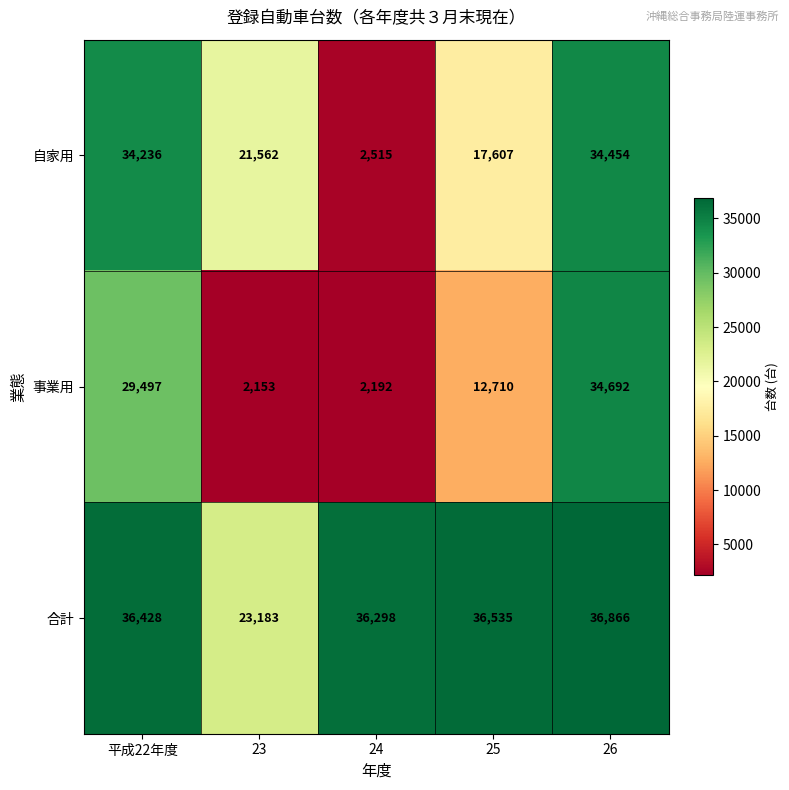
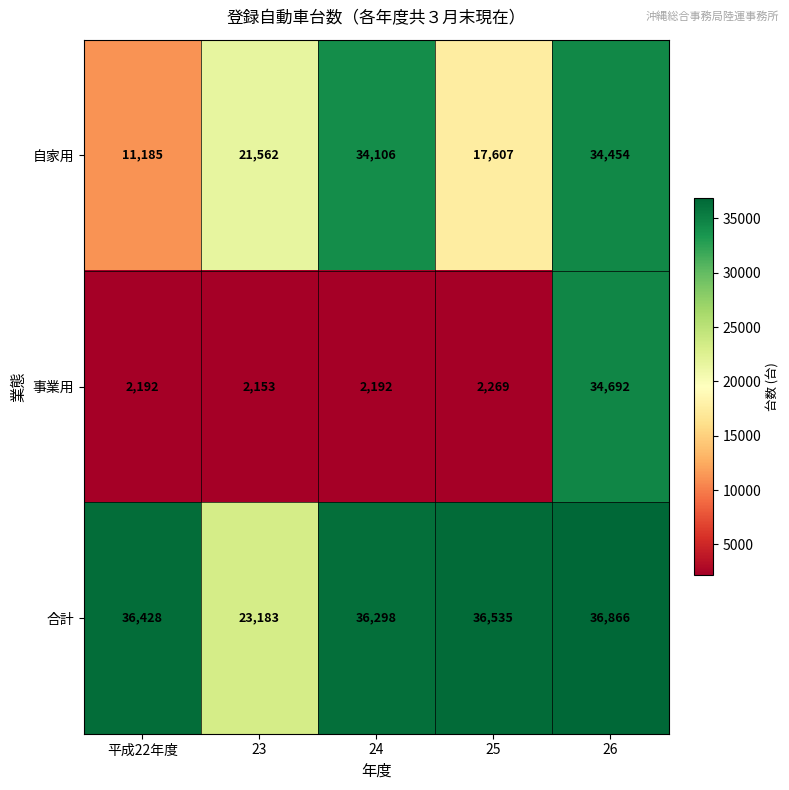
  {
    "自家用": {
-     "平成22年度": "34,236",
+     "平成22年度": "11,185",
      "23": "21,562",
-     "24": "2,515",
+     "24": "34,106",
      "25": "17,607",
      "26": "34,454"
    },
    "事業用": {
-     "平成22年度": "29,497",
+     "平成22年度": "2,192",
      "23": "2,153",
      "24": "2,192",
-     "25": "12,710",
+     "25": "2,269",
      "26": "34,692"
    },
    "合計": {
      "平成22年度": "36,428",
      "23": "23,183",
      "24": "36,298",
      "25": "36,535",
      "26": "36,866"
    }
  }
